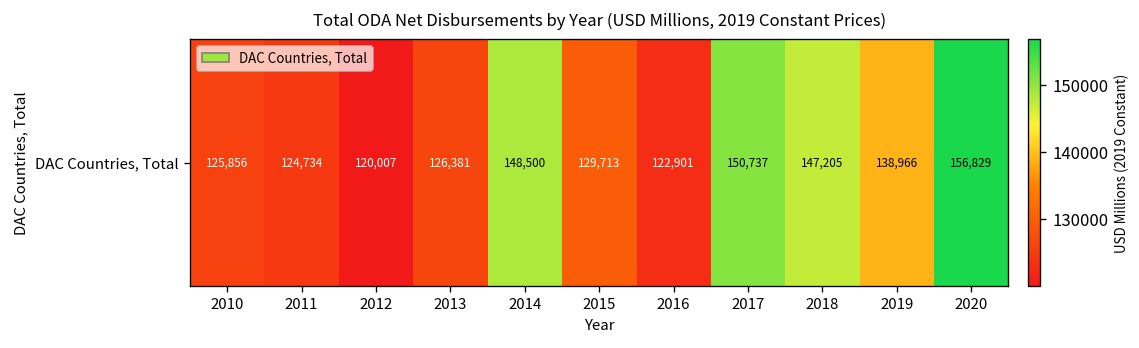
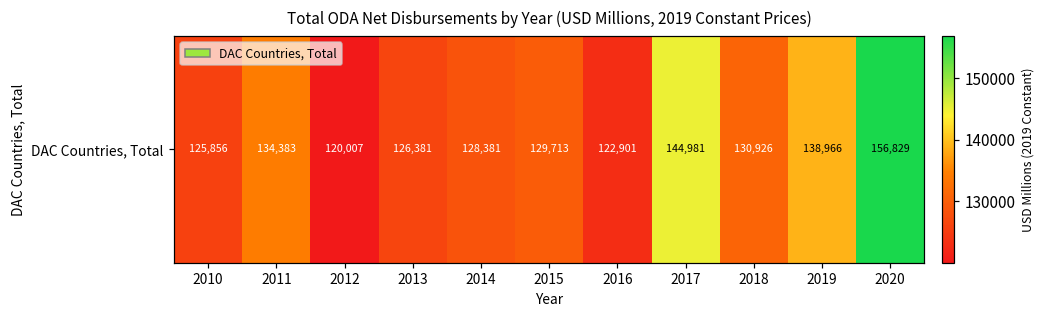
  {
    "DAC Countries, Total": {
      "2010": "125,856",
-     "2011": "124,734",
+     "2011": "134,383",
      "2012": "120,007",
      "2013": "126,381",
-     "2014": "148,500",
+     "2014": "128,381",
      "2015": "129,713",
      "2016": "122,901",
-     "2017": "150,737",
-     "2018": "147,205",
+     "2017": "144,981",
+     "2018": "130,926",
      "2019": "138,966",
      "2020": "156,829"
    }
  }
